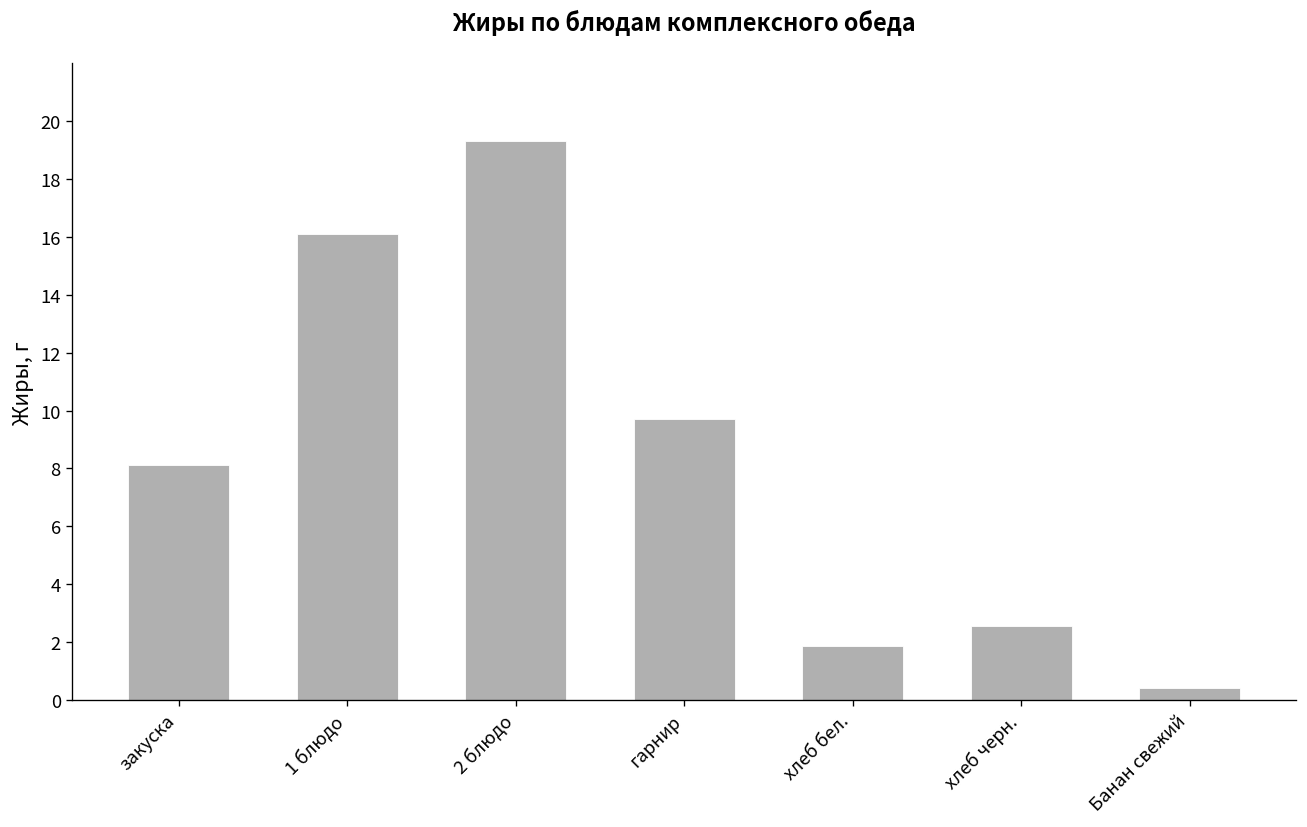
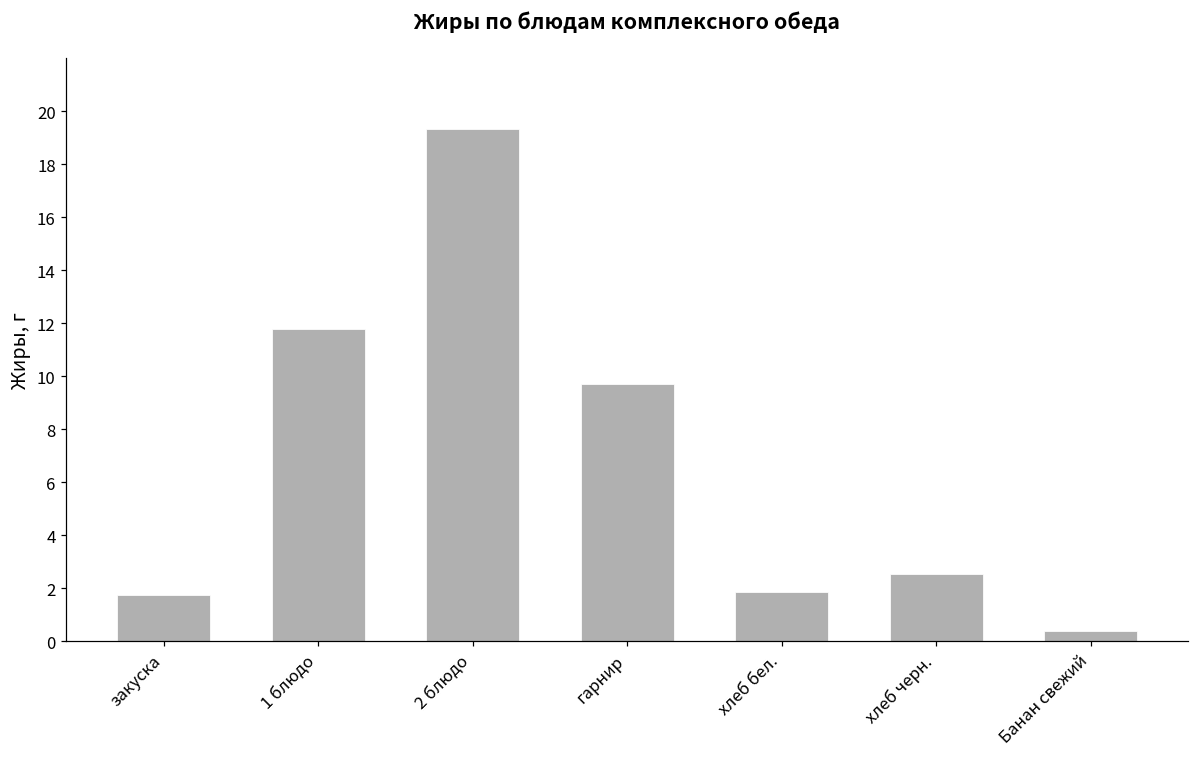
  {
-   "закуска": 8.1,
-   "1 блюдо": 16.1,
+   "закуска": 1.7,
+   "1 блюдо": 11.8,
    "2 блюдо": 19.3,
    "гарнир": 9.7,
    "хлеб бел.": 1.9,
    "хлеб черн.": 2.6,
    "Банан свежий": 0.4
  }
